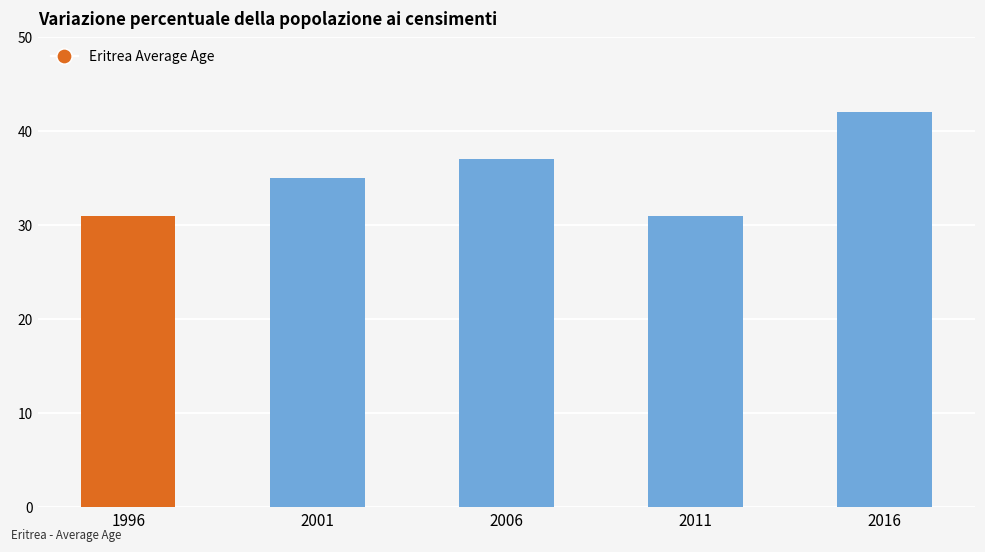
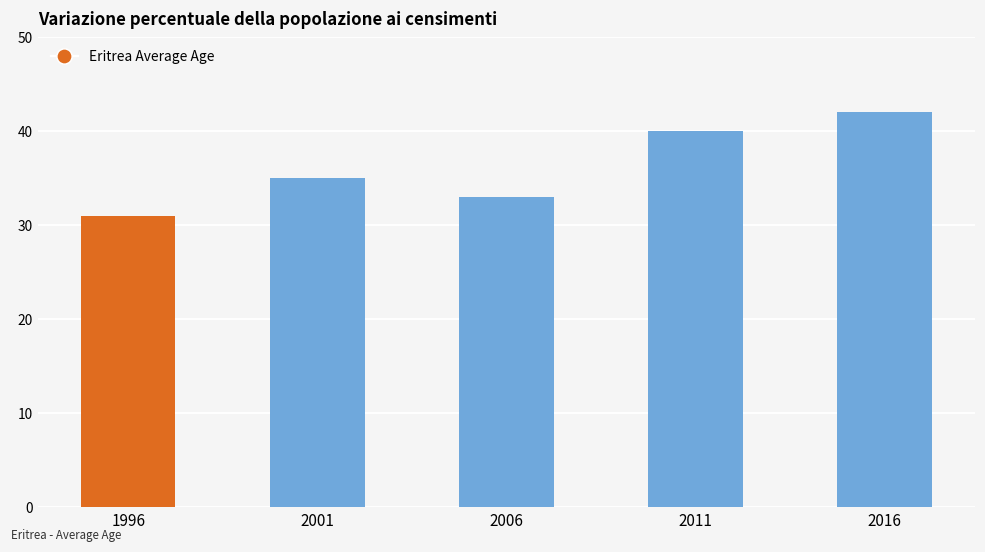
  {
    "1996": 31,
    "2001": 35,
-   "2006": 37,
-   "2011": 31,
+   "2006": 33,
+   "2011": 40,
    "2016": 42
  }
